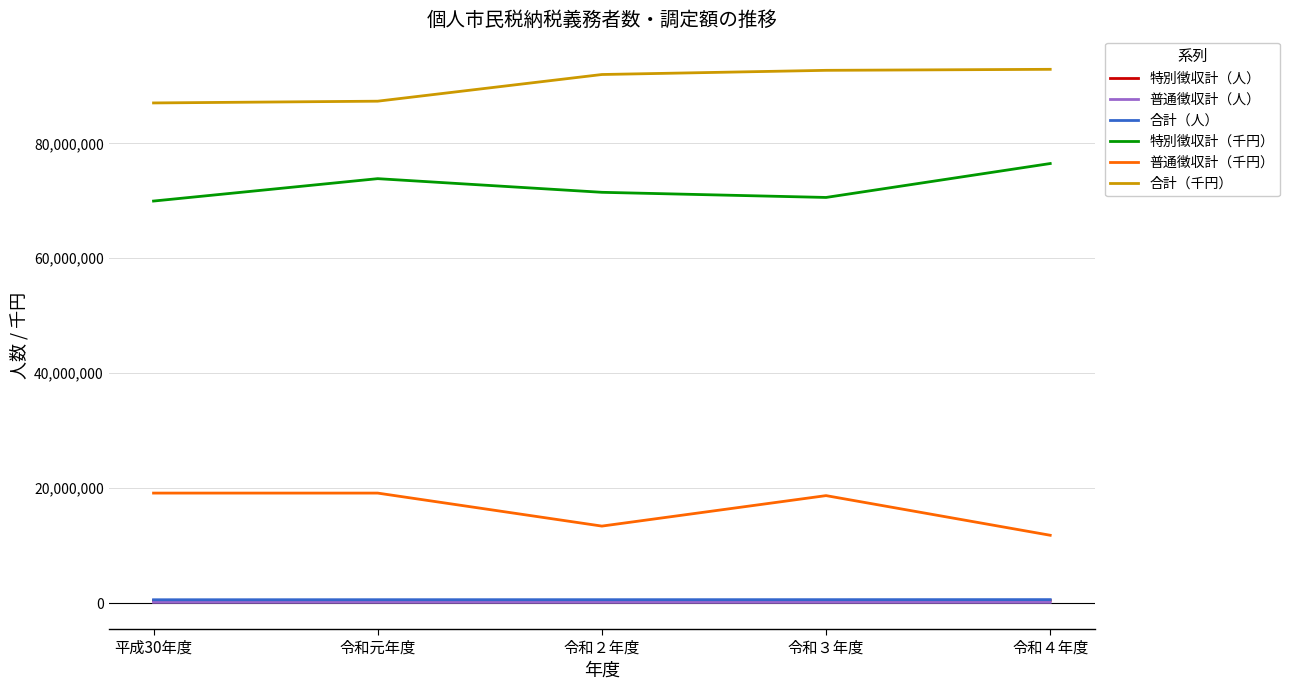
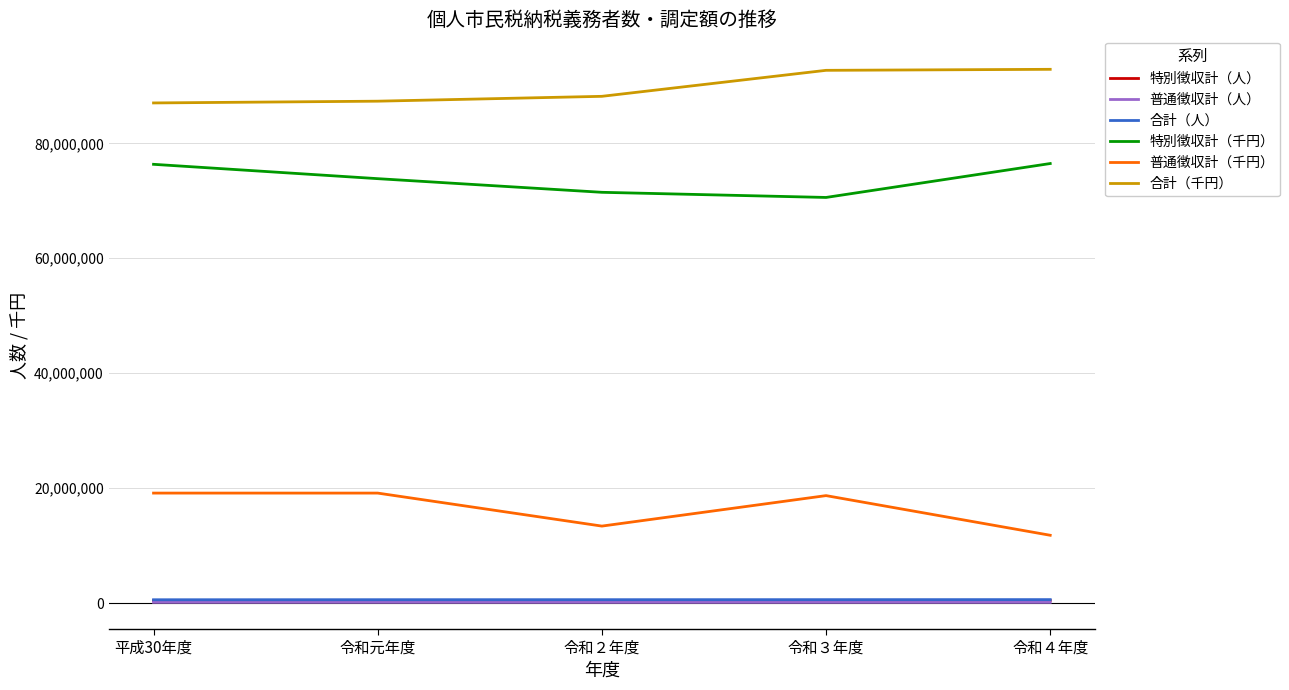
  {
    "特別徴収計（千円）": {
-     "平成30年度": "70,000,000",
+     "平成30年度": "76,000,000",
      "令和元年度": "74,000,000",
      "令和２年度": "71,000,000",
      "令和３年度": "71,000,000",
      "令和４年度": "76,000,000"
    },
    "普通徴収計（千円）": {
      "平成30年度": "19,000,000",
      "令和元年度": "19,000,000",
      "令和２年度": "13,000,000",
      "令和３年度": "19,000,000",
      "令和４年度": "12,000,000"
    },
    "合計（千円）": {
      "平成30年度": "87,000,000",
      "令和元年度": "87,000,000",
-     "令和２年度": "92,000,000",
+     "令和２年度": "88,000,000",
      "令和３年度": "93,000,000",
      "令和４年度": "93,000,000"
    }
  }
